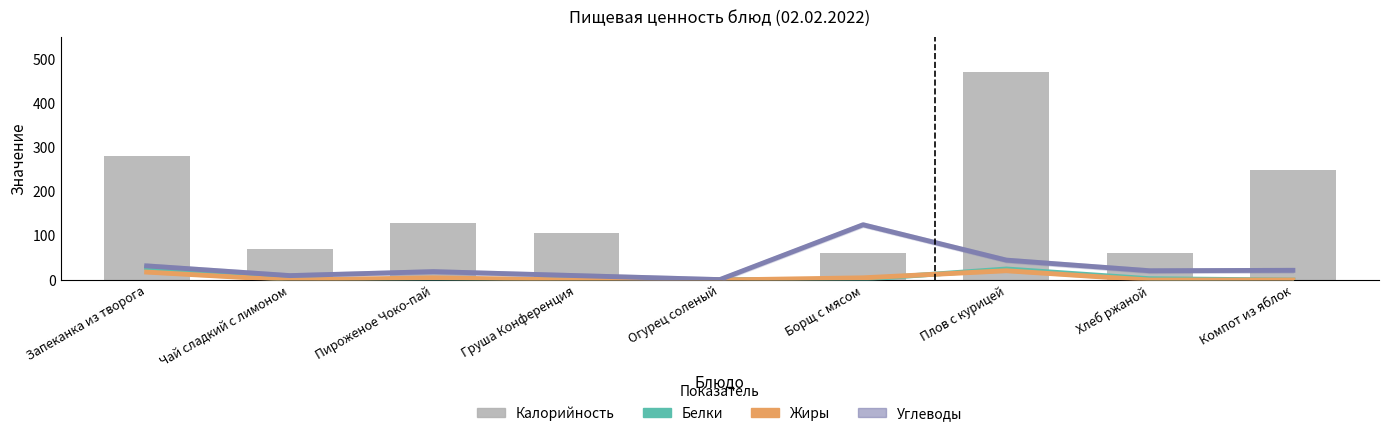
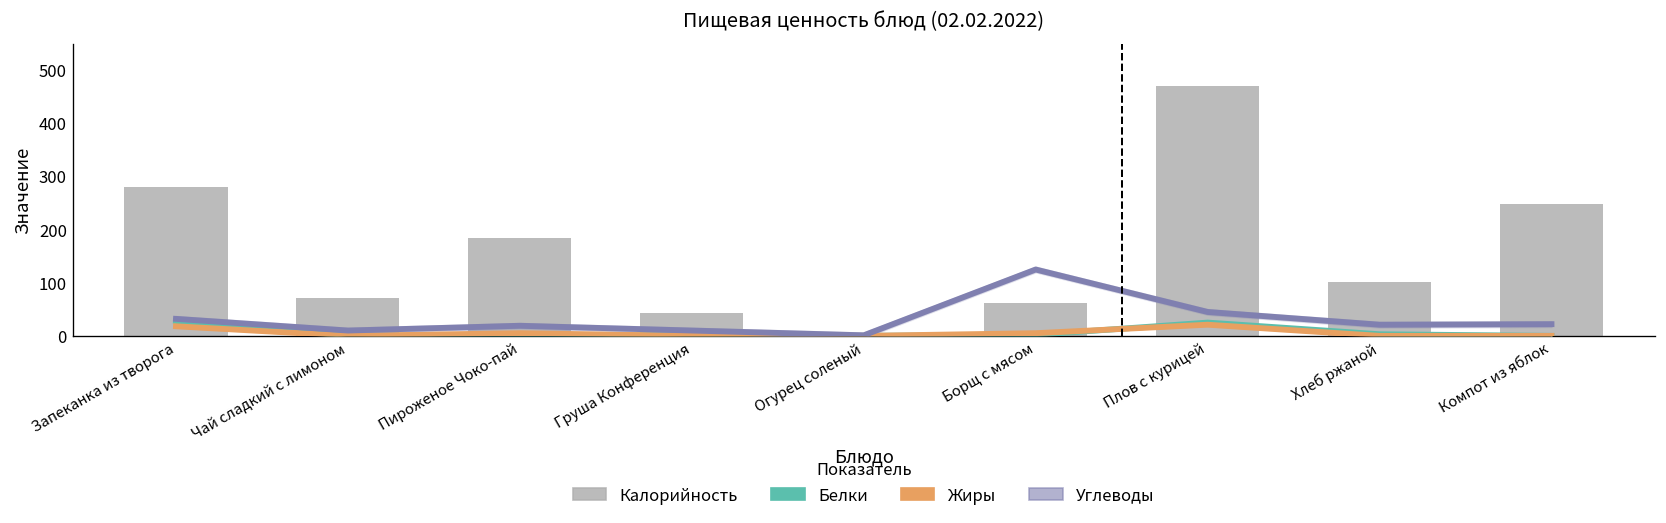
  {
    "Калорийность": {
      "Запеканка из творога": 280,
      "Чай сладкий с лимоном": 70,
-     "Пироженое Чоко-пай": 130,
-     "Груша Конференция": 110,
+     "Пироженое Чоко-пай": 180,
+     "Груша Конференция": 40,
      "Огурец соленый": 10,
      "Борщ с мясом": 60,
      "Плов с курицей": 470,
-     "Хлеб ржаной": 60,
+     "Хлеб ржаной": 100,
      "Компот из яблок": 250
    }
  }
